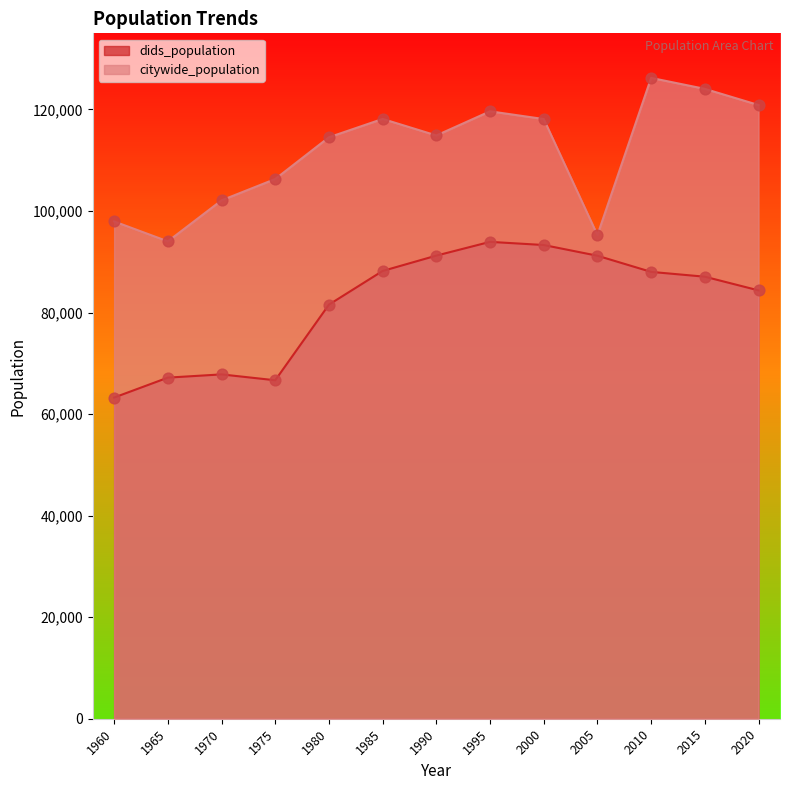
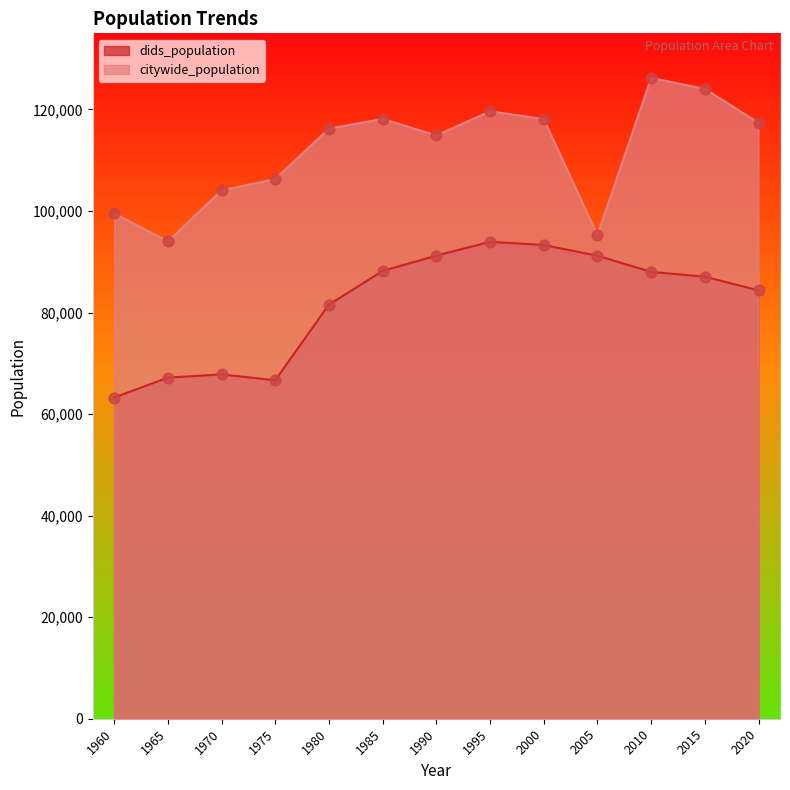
  {
    "citywide_population": {
-     "1960": "98,000",
-     "1970": "102,000",
-     "1980": "115,000",
-     "2020": "121,000"
+     "1960": "100,000",
+     "1970": "104,000",
+     "1980": "116,000",
+     "2020": "117,000"
    }
  }
